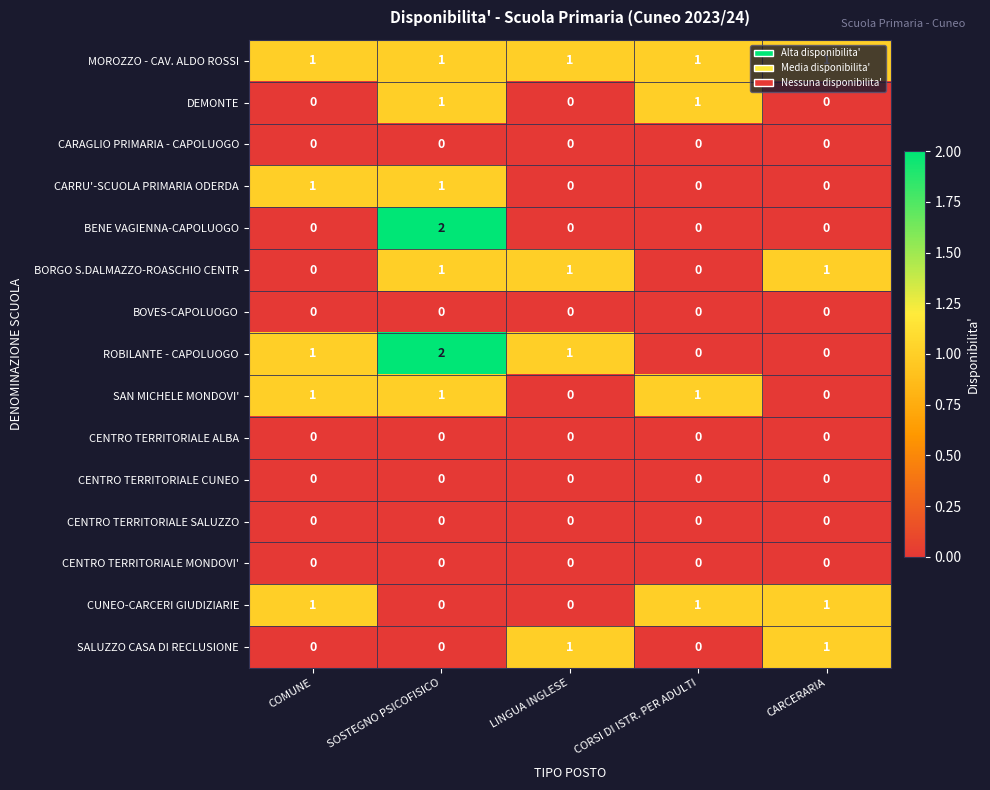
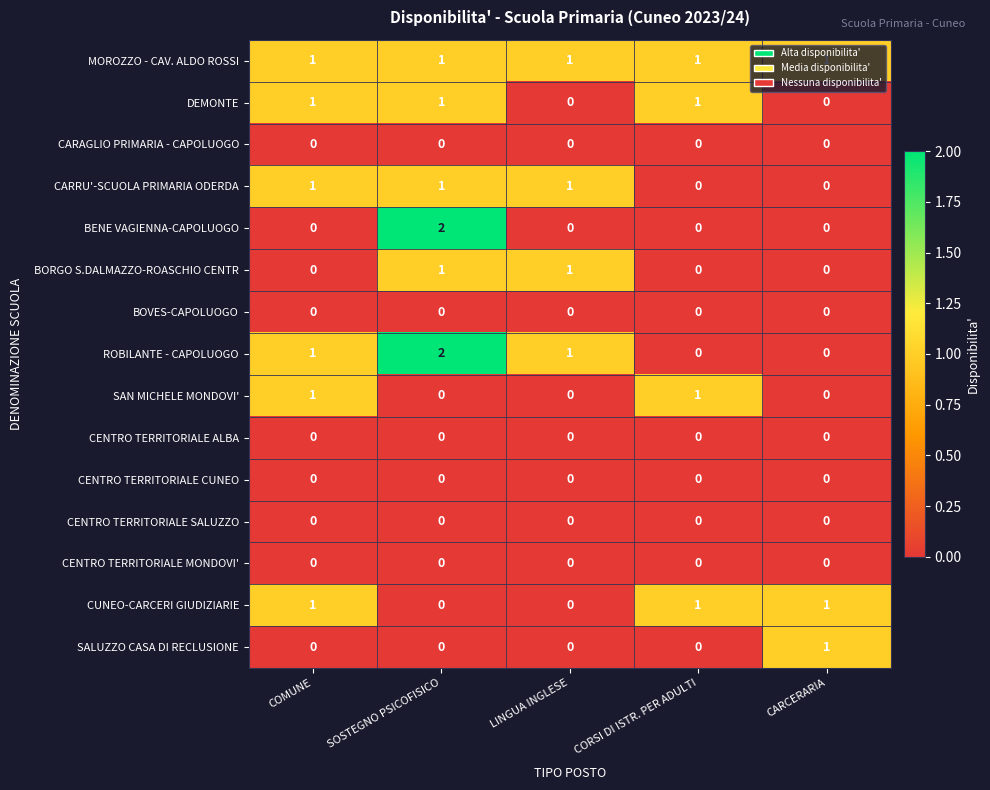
  {
    "MOROZZO - CAV. ALDO ROSSI": {
      "COMUNE": 1,
      "SOSTEGNO PSICOFISICO": 1,
      "LINGUA INGLESE": 1,
      "CORSI DI ISTR. PER ADULTI": 1
    },
    "DEMONTE": {
-     "COMUNE": 0,
+     "COMUNE": 1,
      "SOSTEGNO PSICOFISICO": 1,
      "LINGUA INGLESE": 0,
      "CORSI DI ISTR. PER ADULTI": 1,
      "CARCERARIA": 0
    },
    "CARAGLIO PRIMARIA - CAPOLUOGO": {
      "COMUNE": 0,
      "SOSTEGNO PSICOFISICO": 0,
      "LINGUA INGLESE": 0,
      "CORSI DI ISTR. PER ADULTI": 0,
      "CARCERARIA": 0
    },
    "CARRU'-SCUOLA PRIMARIA ODERDA": {
      "COMUNE": 1,
      "SOSTEGNO PSICOFISICO": 1,
-     "LINGUA INGLESE": 0,
+     "LINGUA INGLESE": 1,
      "CORSI DI ISTR. PER ADULTI": 0,
      "CARCERARIA": 0
    },
    "BENE VAGIENNA-CAPOLUOGO": {
      "COMUNE": 0,
      "SOSTEGNO PSICOFISICO": 2,
      "LINGUA INGLESE": 0,
      "CORSI DI ISTR. PER ADULTI": 0,
      "CARCERARIA": 0
    },
    "BORGO S.DALMAZZO-ROASCHIO CENTR": {
      "COMUNE": 0,
      "SOSTEGNO PSICOFISICO": 1,
      "LINGUA INGLESE": 1,
      "CORSI DI ISTR. PER ADULTI": 0,
-     "CARCERARIA": 1
+     "CARCERARIA": 0
    },
    "BOVES-CAPOLUOGO": {
      "COMUNE": 0,
      "SOSTEGNO PSICOFISICO": 0,
      "LINGUA INGLESE": 0,
      "CORSI DI ISTR. PER ADULTI": 0,
      "CARCERARIA": 0
    },
    "ROBILANTE - CAPOLUOGO": {
      "COMUNE": 1,
      "SOSTEGNO PSICOFISICO": 2,
      "LINGUA INGLESE": 1,
      "CORSI DI ISTR. PER ADULTI": 0,
      "CARCERARIA": 0
    },
    "SAN MICHELE MONDOVI'": {
      "COMUNE": 1,
-     "SOSTEGNO PSICOFISICO": 1,
+     "SOSTEGNO PSICOFISICO": 0,
      "LINGUA INGLESE": 0,
      "CORSI DI ISTR. PER ADULTI": 1,
      "CARCERARIA": 0
    },
    "CENTRO TERRITORIALE ALBA": {
      "COMUNE": 0,
      "SOSTEGNO PSICOFISICO": 0,
      "LINGUA INGLESE": 0,
      "CORSI DI ISTR. PER ADULTI": 0,
      "CARCERARIA": 0
    },
    "CENTRO TERRITORIALE CUNEO": {
      "COMUNE": 0,
      "SOSTEGNO PSICOFISICO": 0,
      "LINGUA INGLESE": 0,
      "CORSI DI ISTR. PER ADULTI": 0,
      "CARCERARIA": 0
    },
    "CENTRO TERRITORIALE SALUZZO": {
      "COMUNE": 0,
      "SOSTEGNO PSICOFISICO": 0,
      "LINGUA INGLESE": 0,
      "CORSI DI ISTR. PER ADULTI": 0,
      "CARCERARIA": 0
    },
    "CENTRO TERRITORIALE MONDOVI'": {
      "COMUNE": 0,
      "SOSTEGNO PSICOFISICO": 0,
      "LINGUA INGLESE": 0,
      "CORSI DI ISTR. PER ADULTI": 0,
      "CARCERARIA": 0
    },
    "CUNEO-CARCERI GIUDIZIARIE": {
      "COMUNE": 1,
      "SOSTEGNO PSICOFISICO": 0,
      "LINGUA INGLESE": 0,
      "CORSI DI ISTR. PER ADULTI": 1,
      "CARCERARIA": 1
    },
    "SALUZZO CASA DI RECLUSIONE": {
      "COMUNE": 0,
      "SOSTEGNO PSICOFISICO": 0,
-     "LINGUA INGLESE": 1,
+     "LINGUA INGLESE": 0,
      "CORSI DI ISTR. PER ADULTI": 0,
      "CARCERARIA": 1
    }
  }
